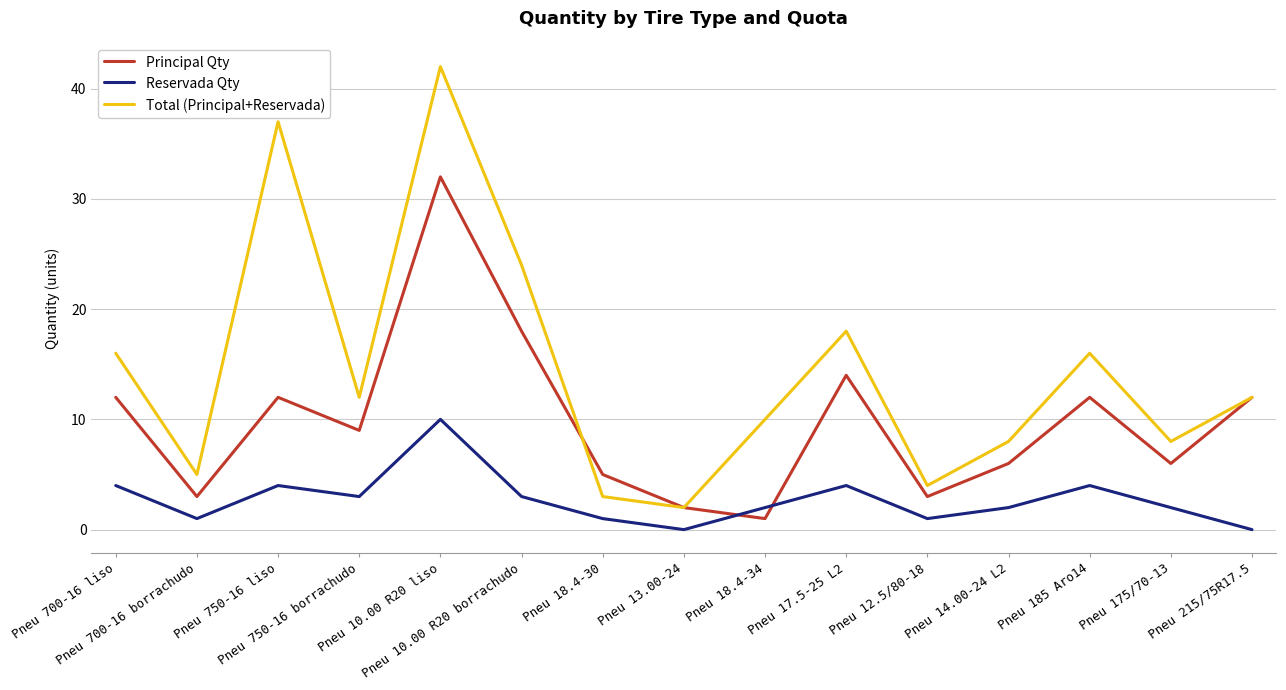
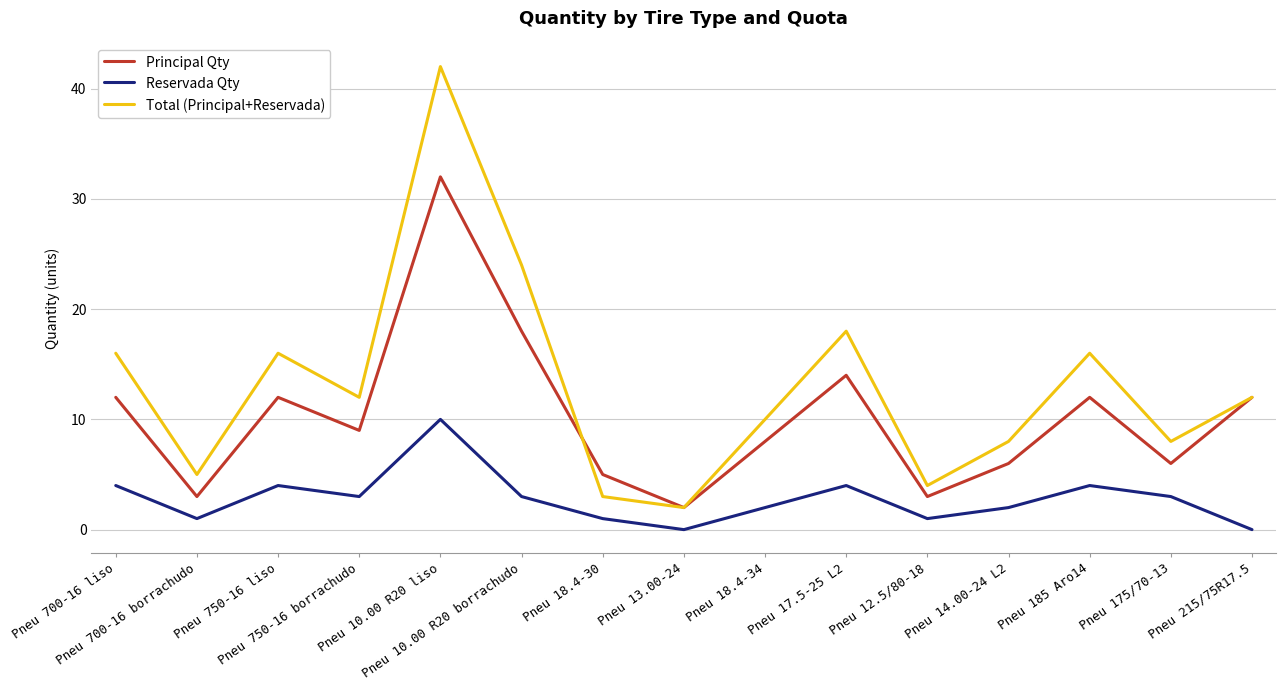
  {
    "Principal Qty": {
      "Pneu 700-16 liso": 12,
      "Pneu 700-16 borrachudo": 3,
      "Pneu 750-16 liso": 12,
      "Pneu 750-16 borrachudo": 9,
      "Pneu 10.00 R20 liso": 32,
      "Pneu 10.00 R20 borrachudo": 18,
      "Pneu 18.4-30": 5,
-     "Pneu 18.4-34": 1,
+     "Pneu 18.4-34": 8,
      "Pneu 17.5-25 L2": 14,
      "Pneu 12.5/80-18": 3,
      "Pneu 14.00-24 L2": 6,
      "Pneu 185 Aro14": 12,
      "Pneu 175/70-13": 6
    },
    "Reservada Qty": {
      "Pneu 700-16 liso": 4,
      "Pneu 700-16 borrachudo": 1,
      "Pneu 750-16 liso": 4,
      "Pneu 750-16 borrachudo": 3,
      "Pneu 10.00 R20 liso": 10,
      "Pneu 10.00 R20 borrachudo": 3,
      "Pneu 18.4-30": 1,
      "Pneu 13.00-24": 0,
      "Pneu 18.4-34": 2,
      "Pneu 17.5-25 L2": 4,
      "Pneu 12.5/80-18": 1,
      "Pneu 14.00-24 L2": 2,
      "Pneu 185 Aro14": 4,
-     "Pneu 175/70-13": 2,
+     "Pneu 175/70-13": 3,
      "Pneu 215/75R17.5": 0
    },
    "Total (Principal+Reservada)": {
      "Pneu 700-16 liso": 16,
      "Pneu 700-16 borrachudo": 5,
-     "Pneu 750-16 liso": 37,
+     "Pneu 750-16 liso": 16,
      "Pneu 750-16 borrachudo": 12,
      "Pneu 10.00 R20 liso": 42,
      "Pneu 10.00 R20 borrachudo": 24,
      "Pneu 18.4-30": 3,
      "Pneu 18.4-34": 10,
      "Pneu 17.5-25 L2": 18,
      "Pneu 12.5/80-18": 4,
      "Pneu 14.00-24 L2": 8,
      "Pneu 185 Aro14": 16,
      "Pneu 175/70-13": 8
    }
  }
